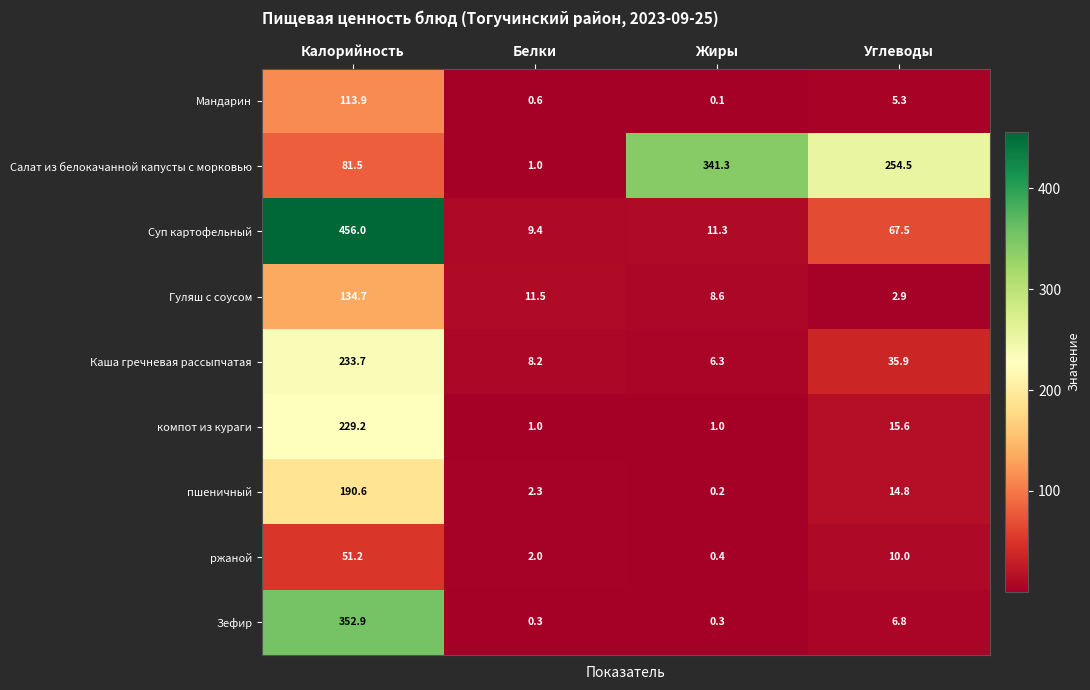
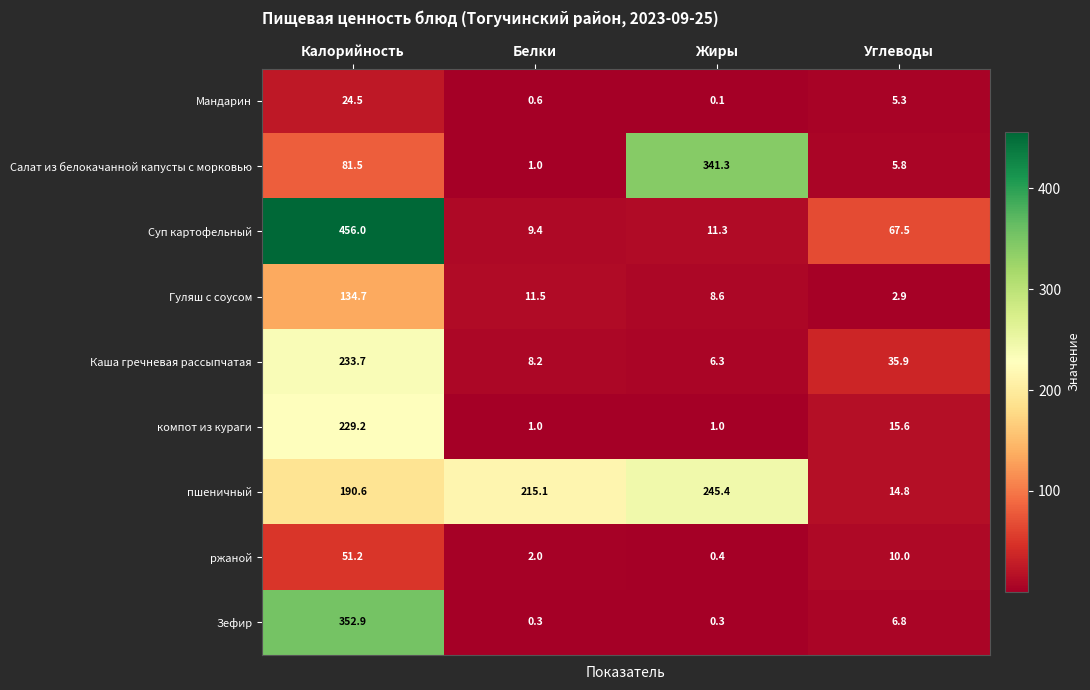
  {
    "Мандарин": {
-     "Калорийность": 113.9,
+     "Калорийность": 24.5,
      "Белки": 0.6,
      "Жиры": 0.1,
      "Углеводы": 5.3
    },
    "Салат из белокачанной капусты с морковью": {
      "Калорийность": 81.5,
      "Белки": 1.0,
      "Жиры": 341.3,
-     "Углеводы": 254.5
+     "Углеводы": 5.8
    },
    "Суп картофельный": {
      "Калорийность": 456.0,
      "Белки": 9.4,
      "Жиры": 11.3,
      "Углеводы": 67.5
    },
    "Гуляш с соусом": {
      "Калорийность": 134.7,
      "Белки": 11.5,
      "Жиры": 8.6,
      "Углеводы": 2.9
    },
    "Каша гречневая рассыпчатая": {
      "Калорийность": 233.7,
      "Белки": 8.2,
      "Жиры": 6.3,
      "Углеводы": 35.9
    },
    "компот из кураги": {
      "Калорийность": 229.2,
      "Белки": 1.0,
      "Жиры": 1.0,
      "Углеводы": 15.6
    },
    "пшеничный": {
      "Калорийность": 190.6,
-     "Белки": 2.3,
-     "Жиры": 0.2,
+     "Белки": 215.1,
+     "Жиры": 245.4,
      "Углеводы": 14.8
    },
    "ржаной": {
      "Калорийность": 51.2,
      "Белки": 2.0,
      "Жиры": 0.4,
      "Углеводы": 10.0
    },
    "Зефир": {
      "Калорийность": 352.9,
      "Белки": 0.3,
      "Жиры": 0.3,
      "Углеводы": 6.8
    }
  }
